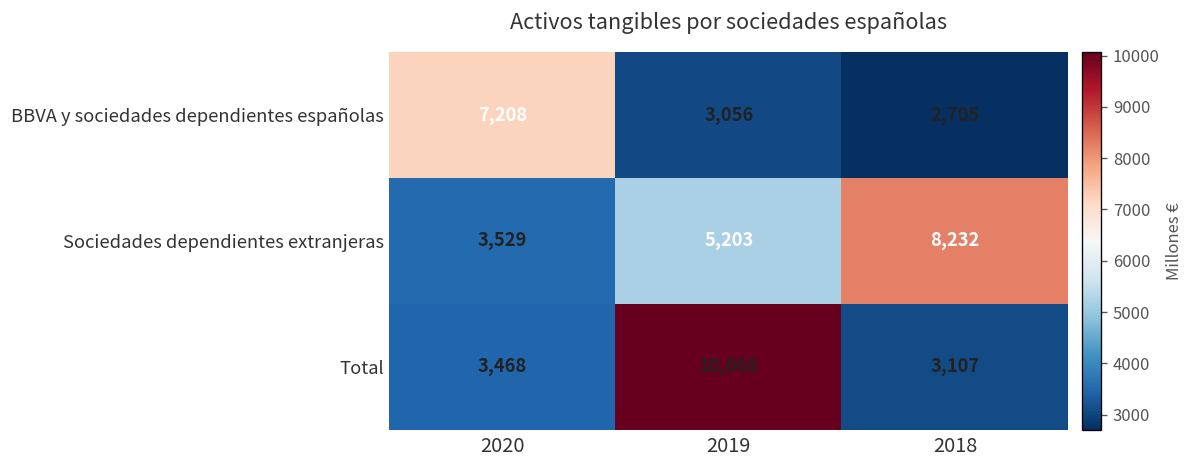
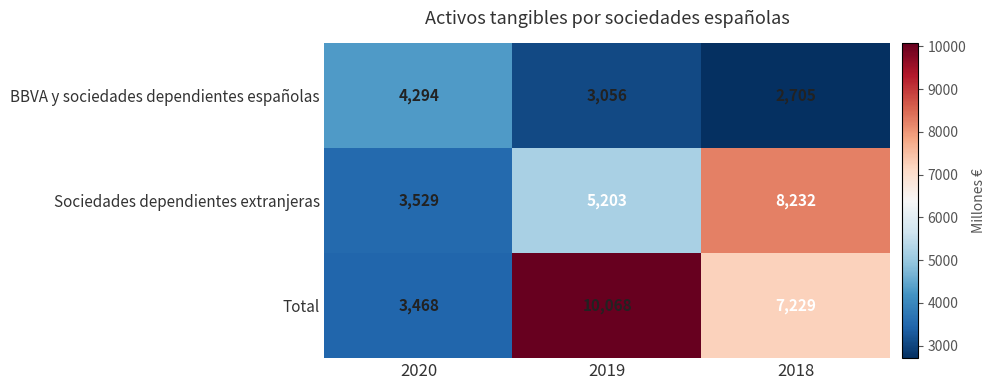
  {
    "BBVA y sociedades dependientes españolas": {
-     "2020": "7,208",
+     "2020": "4,294",
      "2019": "3,056",
      "2018": "2,705"
    },
    "Sociedades dependientes extranjeras": {
      "2020": "3,529",
      "2019": "5,203",
      "2018": "8,232"
    },
    "Total": {
      "2020": "3,468",
      "2019": "10,068",
-     "2018": "3,107"
+     "2018": "7,229"
    }
  }
